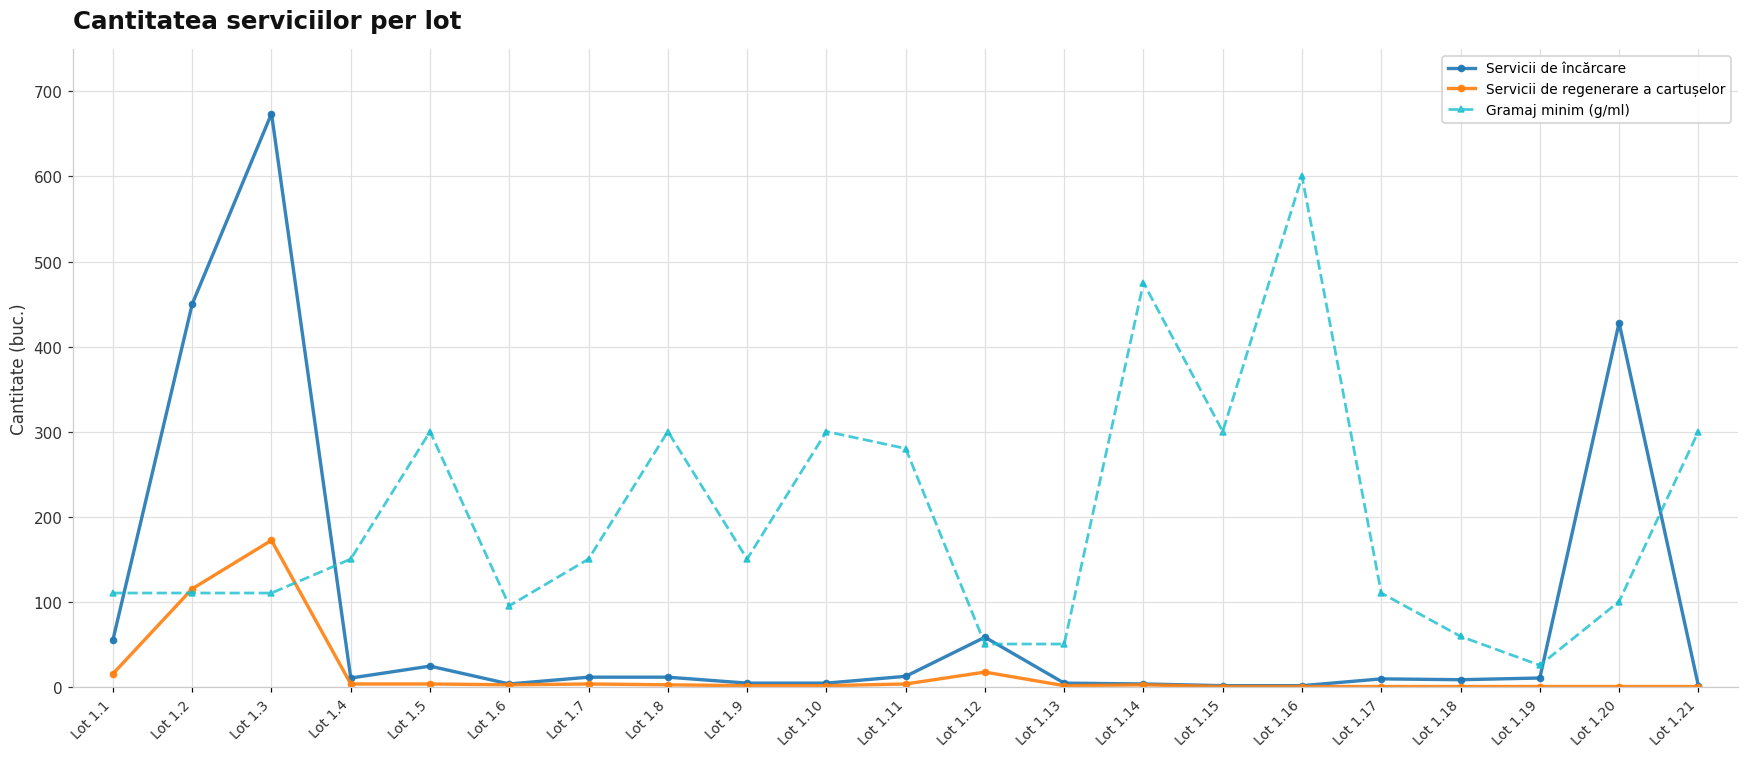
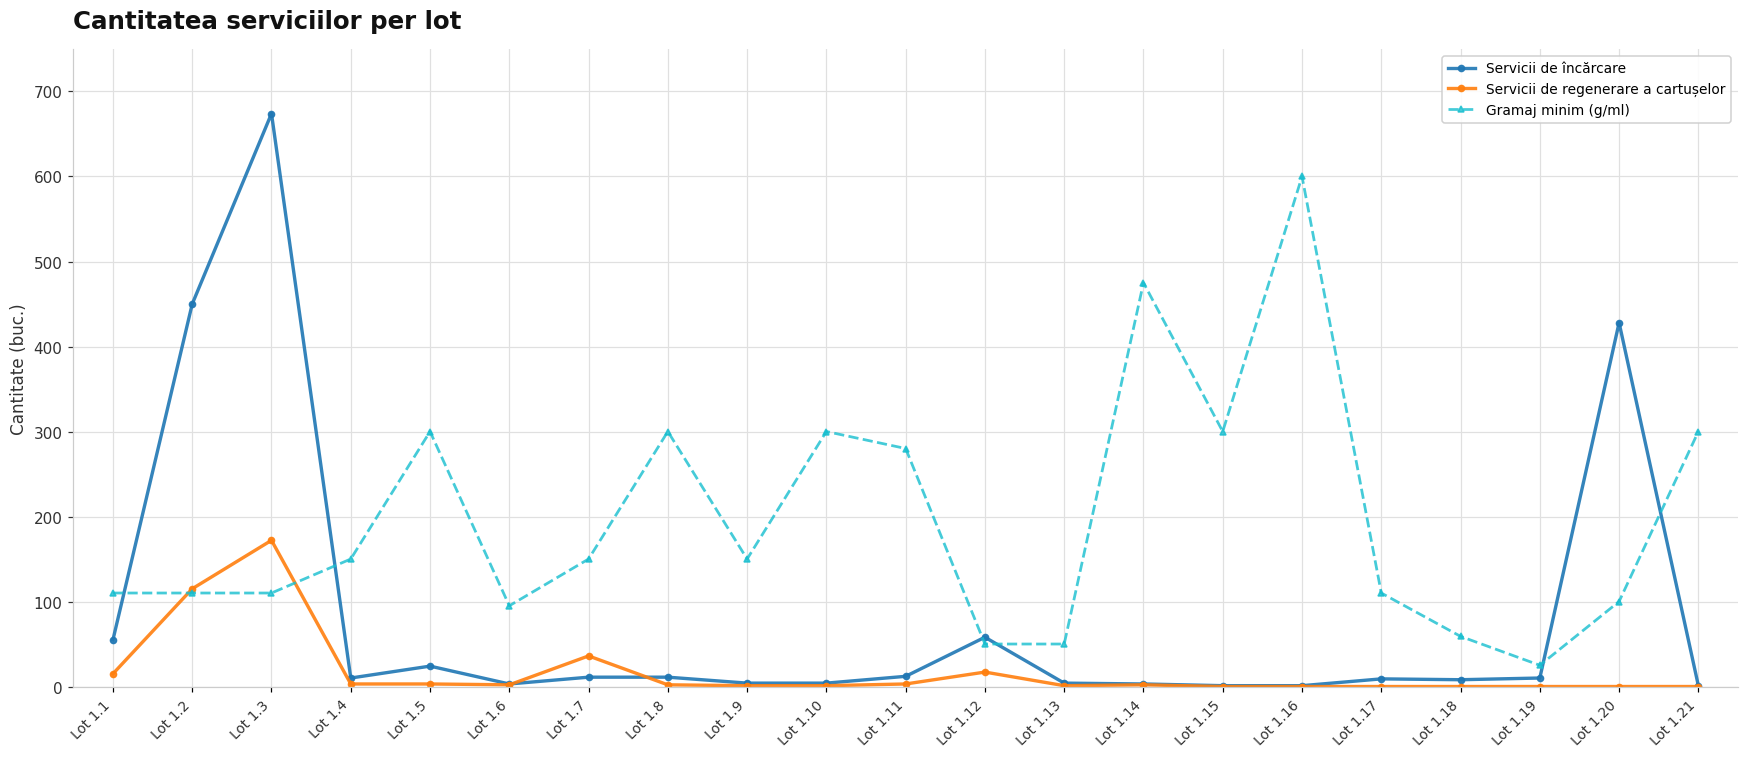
  {
    "Servicii de încărcare": {
      "Lot 1.1": 60,
      "Lot 1.2": 450,
      "Lot 1.3": 670,
      "Lot 1.4": 10,
      "Lot 1.5": 20,
      "Lot 1.7": 10,
      "Lot 1.8": 10,
      "Lot 1.11": 10,
      "Lot 1.12": 60,
      "Lot 1.17": 10,
      "Lot 1.18": 10,
      "Lot 1.19": 10,
      "Lot 1.20": 430
    },
    "Servicii de regenerare a cartușelor": {
      "Lot 1.1": 20,
      "Lot 1.2": 120,
      "Lot 1.3": 170,
      "Lot 1.4": 0,
      "Lot 1.5": 0,
-     "Lot 1.7": 0,
+     "Lot 1.7": 40,
      "Lot 1.8": 0,
      "Lot 1.11": 0,
      "Lot 1.12": 20,
      "Lot 1.17": 0,
      "Lot 1.18": 0,
      "Lot 1.19": 0,
      "Lot 1.20": 0
    },
    "Gramaj minim (g/ml)": {
      "Lot 1.1": 110,
      "Lot 1.2": 110,
      "Lot 1.3": 110,
      "Lot 1.4": 150,
      "Lot 1.5": 300,
      "Lot 1.6": 100,
      "Lot 1.7": 150,
      "Lot 1.8": 300,
      "Lot 1.9": 150,
      "Lot 1.10": 300,
      "Lot 1.11": 280,
      "Lot 1.12": 50,
      "Lot 1.13": 50,
      "Lot 1.14": 480,
      "Lot 1.15": 300,
      "Lot 1.16": 600,
      "Lot 1.17": 110,
      "Lot 1.18": 60,
      "Lot 1.19": 30,
      "Lot 1.20": 100,
      "Lot 1.21": 300
    }
  }
